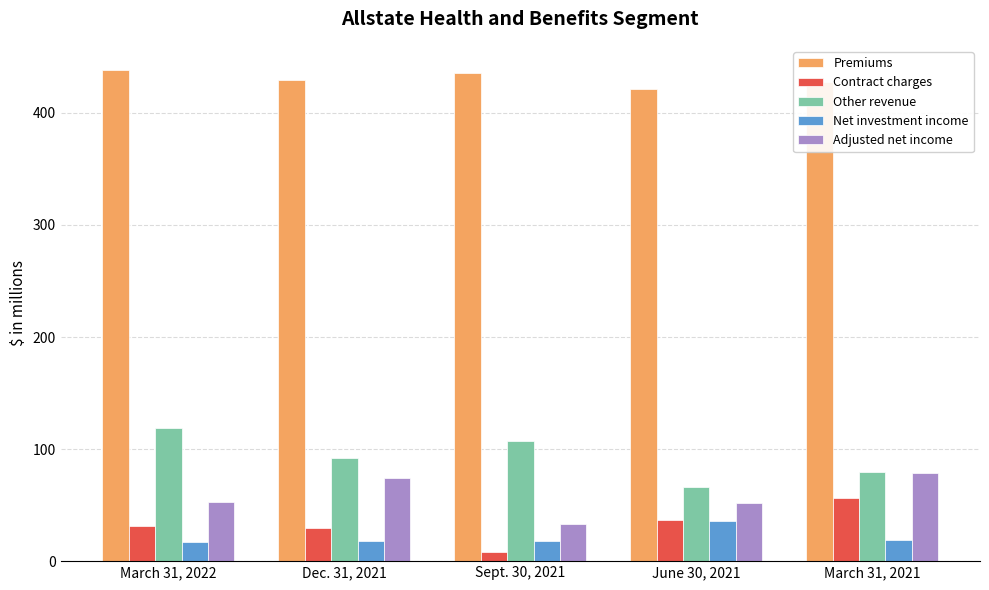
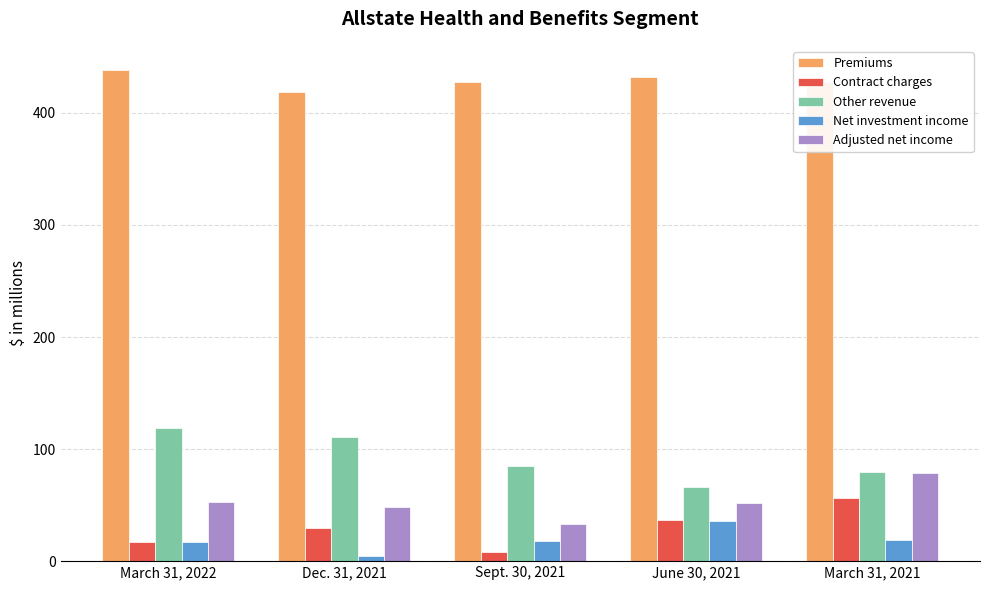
  {
    "Premiums": {
      "March 31, 2022": 438,
-     "Dec. 31, 2021": 429,
-     "Sept. 30, 2021": 436,
-     "June 30, 2021": 421
+     "Dec. 31, 2021": 419,
+     "Sept. 30, 2021": 428,
+     "June 30, 2021": 432
    },
    "Contract charges": {
-     "March 31, 2022": 31,
+     "March 31, 2022": 17,
      "Dec. 31, 2021": 30,
      "Sept. 30, 2021": 8,
      "June 30, 2021": 37,
      "March 31, 2021": 56
    },
    "Other revenue": {
      "March 31, 2022": 119,
-     "Dec. 31, 2021": 92,
-     "Sept. 30, 2021": 107,
+     "Dec. 31, 2021": 111,
+     "Sept. 30, 2021": 85,
      "June 30, 2021": 66,
      "March 31, 2021": 80
    },
    "Net investment income": {
      "March 31, 2022": 17,
-     "Dec. 31, 2021": 18,
+     "Dec. 31, 2021": 5,
      "Sept. 30, 2021": 18,
      "June 30, 2021": 36,
      "March 31, 2021": 19
    },
    "Adjusted net income": {
      "March 31, 2022": 53,
-     "Dec. 31, 2021": 74,
+     "Dec. 31, 2021": 48,
      "Sept. 30, 2021": 33,
      "June 30, 2021": 52,
      "March 31, 2021": 79
    }
  }
